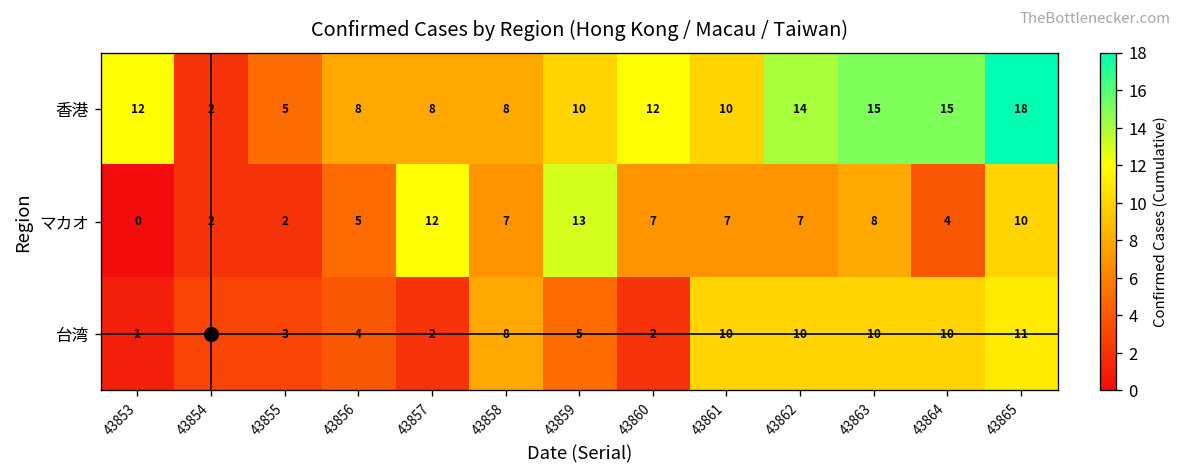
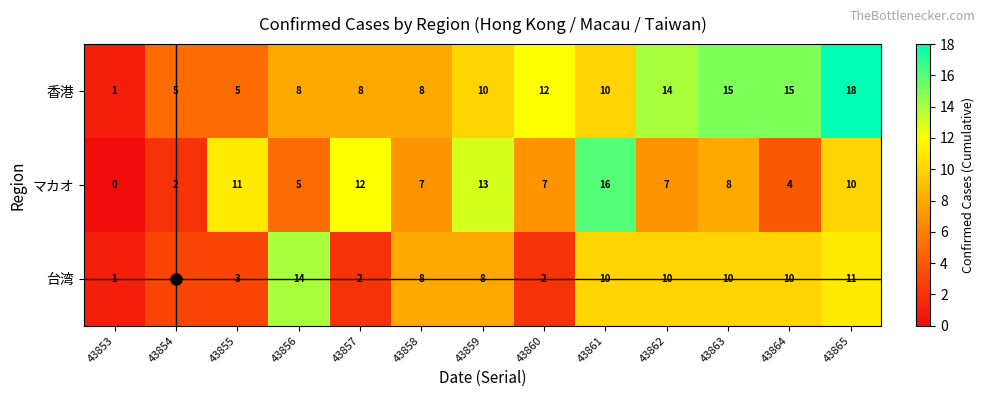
  {
    "香港": {
-     "43853": 12,
-     "43854": 2,
+     "43853": 1,
+     "43854": 5,
      "43855": 5,
      "43856": 8,
      "43857": 8,
      "43858": 8,
      "43859": 10,
      "43860": 12,
      "43861": 10,
      "43862": 14,
      "43863": 15,
      "43864": 15,
      "43865": 18
    },
    "マカオ": {
      "43853": 0,
      "43854": 2,
-     "43855": 2,
+     "43855": 11,
      "43856": 5,
      "43857": 12,
      "43858": 7,
      "43859": 13,
      "43860": 7,
-     "43861": 7,
+     "43861": 16,
      "43862": 7,
      "43863": 8,
      "43864": 4,
      "43865": 10
    },
    "台湾": {
      "43853": 1,
      "43855": 3,
-     "43856": 4,
+     "43856": 14,
      "43857": 2,
      "43858": 8,
-     "43859": 5,
+     "43859": 8,
      "43860": 2,
      "43861": 10,
      "43862": 10,
      "43863": 10,
      "43864": 10,
      "43865": 11
    }
  }
